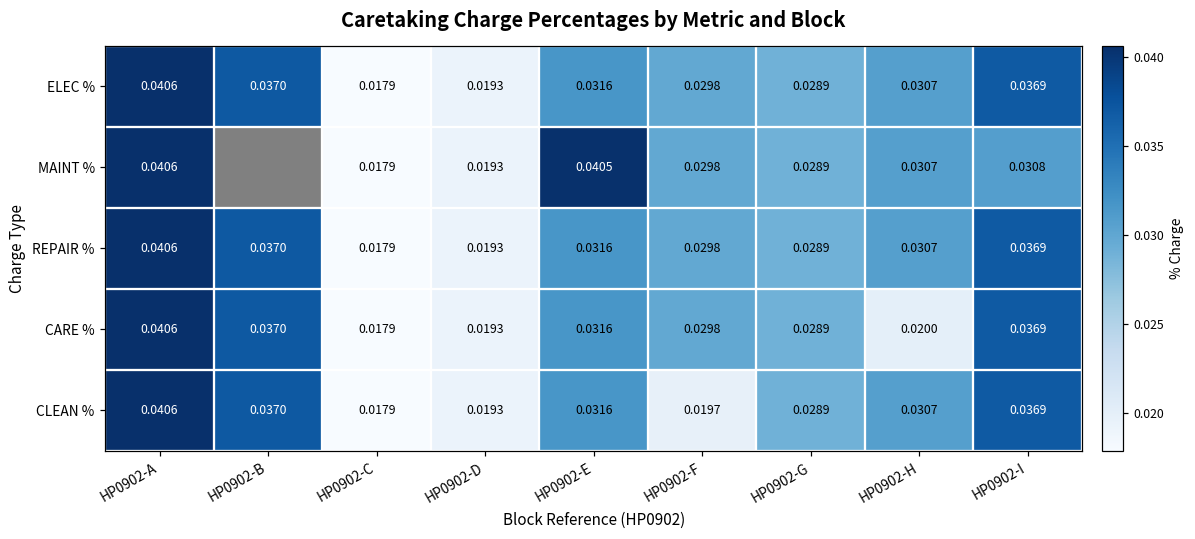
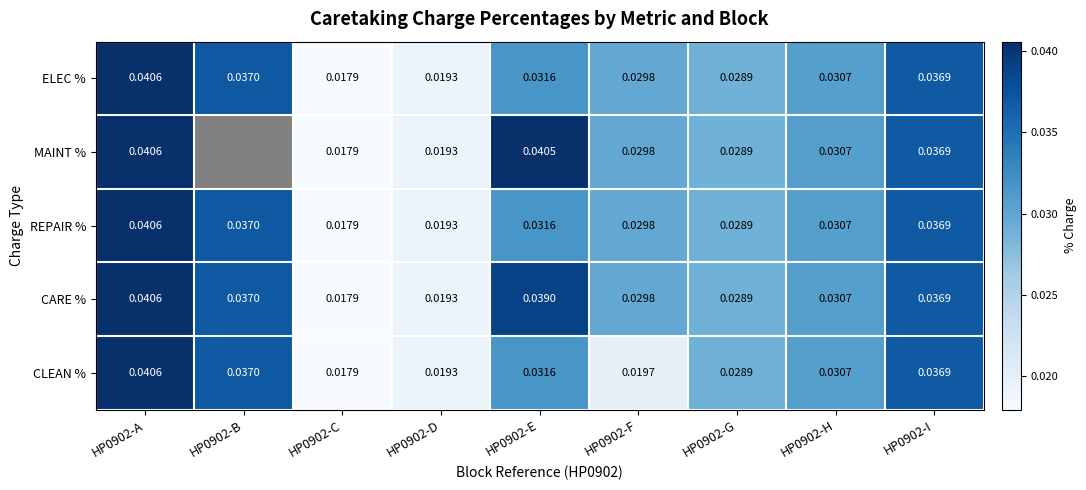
  {
    "ELEC %": {
      "HP0902-A": 0.0406,
      "HP0902-B": 0.0370,
      "HP0902-C": 0.0179,
      "HP0902-D": 0.0193,
      "HP0902-E": 0.0316,
      "HP0902-F": 0.0298,
      "HP0902-G": 0.0289,
      "HP0902-H": 0.0307,
      "HP0902-I": 0.0369
    },
    "MAINT %": {
      "HP0902-A": 0.0406,
      "HP0902-C": 0.0179,
      "HP0902-D": 0.0193,
      "HP0902-E": 0.0405,
      "HP0902-F": 0.0298,
      "HP0902-G": 0.0289,
      "HP0902-H": 0.0307,
-     "HP0902-I": 0.0308
+     "HP0902-I": 0.0369
    },
    "REPAIR %": {
      "HP0902-A": 0.0406,
      "HP0902-B": 0.0370,
      "HP0902-C": 0.0179,
      "HP0902-D": 0.0193,
      "HP0902-E": 0.0316,
      "HP0902-F": 0.0298,
      "HP0902-G": 0.0289,
      "HP0902-H": 0.0307,
      "HP0902-I": 0.0369
    },
    "CARE %": {
      "HP0902-A": 0.0406,
      "HP0902-B": 0.0370,
      "HP0902-C": 0.0179,
      "HP0902-D": 0.0193,
-     "HP0902-E": 0.0316,
+     "HP0902-E": 0.0390,
      "HP0902-F": 0.0298,
      "HP0902-G": 0.0289,
-     "HP0902-H": 0.0200,
+     "HP0902-H": 0.0307,
      "HP0902-I": 0.0369
    },
    "CLEAN %": {
      "HP0902-A": 0.0406,
      "HP0902-B": 0.0370,
      "HP0902-C": 0.0179,
      "HP0902-D": 0.0193,
      "HP0902-E": 0.0316,
      "HP0902-F": 0.0197,
      "HP0902-G": 0.0289,
      "HP0902-H": 0.0307,
      "HP0902-I": 0.0369
    }
  }
